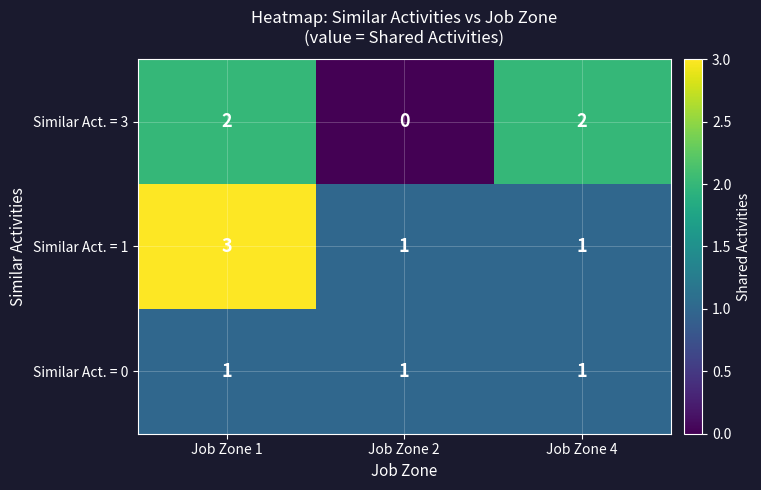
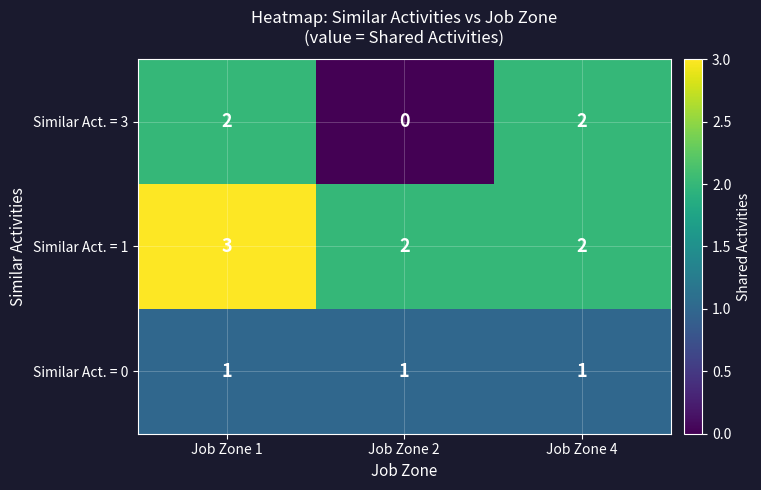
  {
    "Similar Act. = 3": {
      "Job Zone 1": 2,
      "Job Zone 2": 0,
      "Job Zone 4": 2
    },
    "Similar Act. = 1": {
      "Job Zone 1": 3,
-     "Job Zone 2": 1,
-     "Job Zone 4": 1
+     "Job Zone 2": 2,
+     "Job Zone 4": 2
    },
    "Similar Act. = 0": {
      "Job Zone 1": 1,
      "Job Zone 2": 1,
      "Job Zone 4": 1
    }
  }
